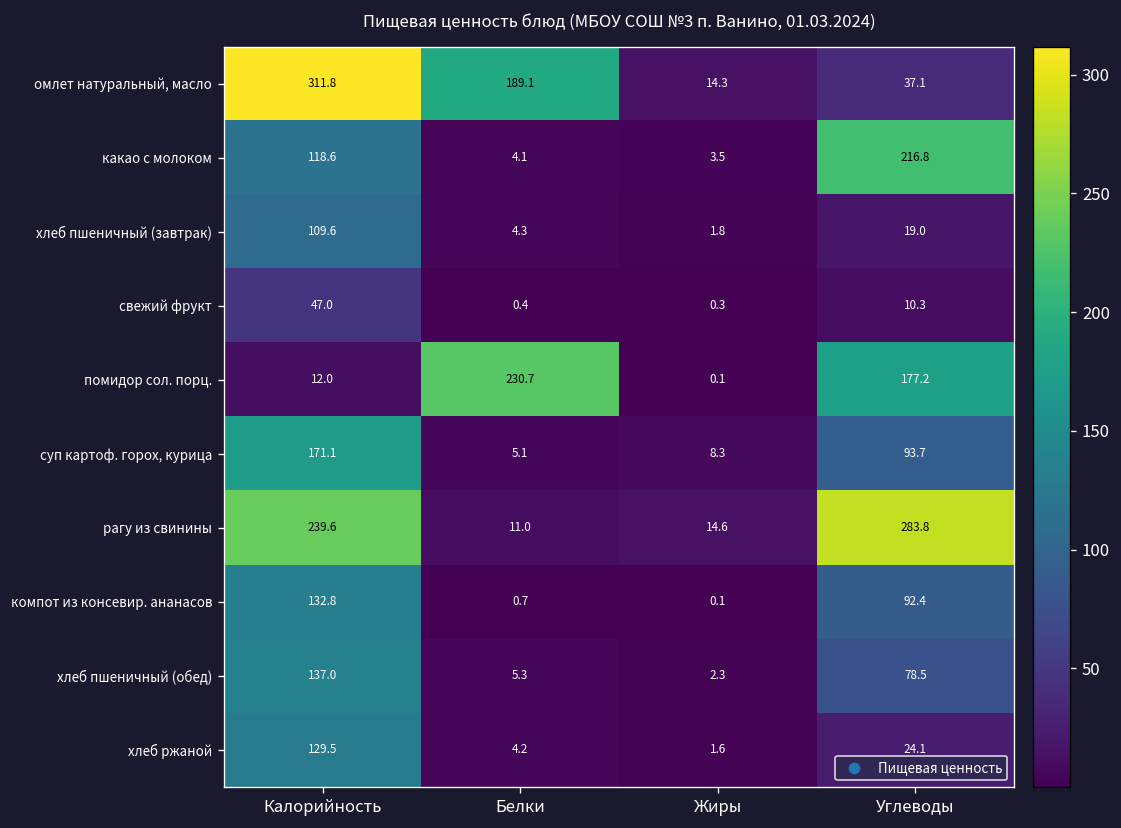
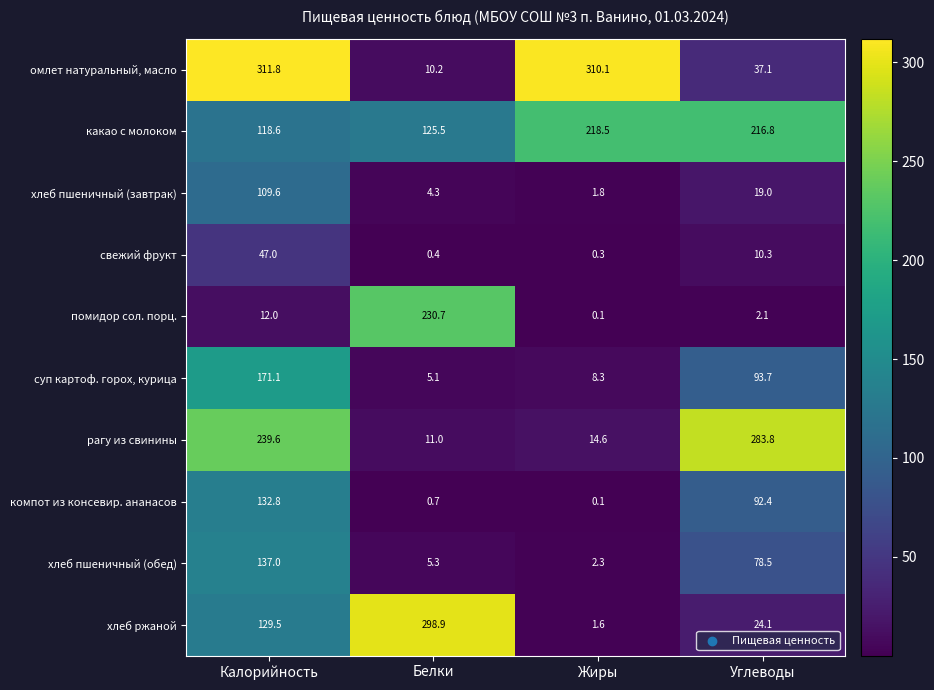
  {
    "омлет натуральный, масло": {
      "Калорийность": 311.8,
-     "Белки": 189.1,
-     "Жиры": 14.3,
+     "Белки": 10.2,
+     "Жиры": 310.1,
      "Углеводы": 37.1
    },
    "какао с молоком": {
      "Калорийность": 118.6,
-     "Белки": 4.1,
-     "Жиры": 3.5,
+     "Белки": 125.5,
+     "Жиры": 218.5,
      "Углеводы": 216.8
    },
    "хлеб пшеничный (завтрак)": {
      "Калорийность": 109.6,
      "Белки": 4.3,
      "Жиры": 1.8,
      "Углеводы": 19.0
    },
    "свежий фрукт": {
      "Калорийность": 47.0,
      "Белки": 0.4,
      "Жиры": 0.3,
      "Углеводы": 10.3
    },
    "помидор сол. порц.": {
      "Калорийность": 12.0,
      "Белки": 230.7,
      "Жиры": 0.1,
-     "Углеводы": 177.2
+     "Углеводы": 2.1
    },
    "суп картоф. горох, курица": {
      "Калорийность": 171.1,
      "Белки": 5.1,
      "Жиры": 8.3,
      "Углеводы": 93.7
    },
    "рагу из свинины": {
      "Калорийность": 239.6,
      "Белки": 11.0,
      "Жиры": 14.6,
      "Углеводы": 283.8
    },
    "компот из консевир. ананасов": {
      "Калорийность": 132.8,
      "Белки": 0.7,
      "Жиры": 0.1,
      "Углеводы": 92.4
    },
    "хлеб пшеничный (обед)": {
      "Калорийность": 137.0,
      "Белки": 5.3,
      "Жиры": 2.3,
      "Углеводы": 78.5
    },
    "хлеб ржаной": {
      "Калорийность": 129.5,
-     "Белки": 4.2,
+     "Белки": 298.9,
      "Жиры": 1.6,
      "Углеводы": 24.1
    }
  }
